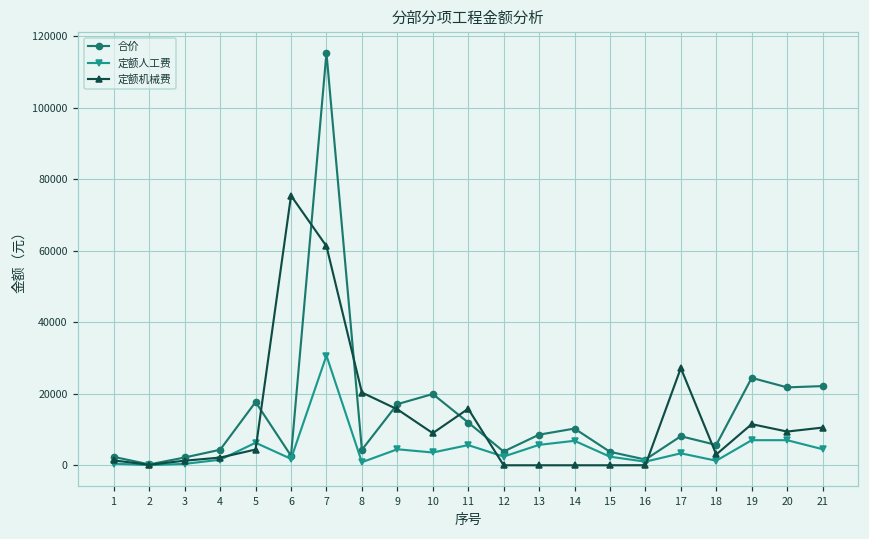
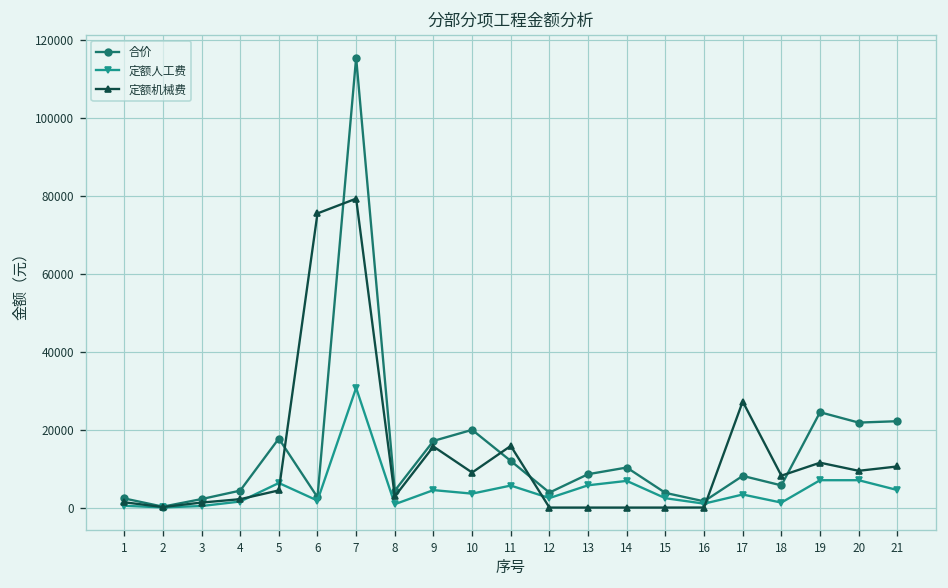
  {
    "定额机械费": {
      "1": 1000,
      "3": 1000,
      "5": 4000,
      "6": 75000,
-     "7": 61000,
-     "8": 20000,
+     "7": 79000,
+     "8": 3000,
      "9": 16000,
      "10": 9000,
      "11": 16000,
      "12": 0,
      "13": 0,
      "14": 0,
      "15": 0,
      "16": 0,
      "17": 27000,
-     "18": 3000,
+     "18": 8000,
      "19": 12000,
      "20": 9000,
      "21": 11000
    }
  }
